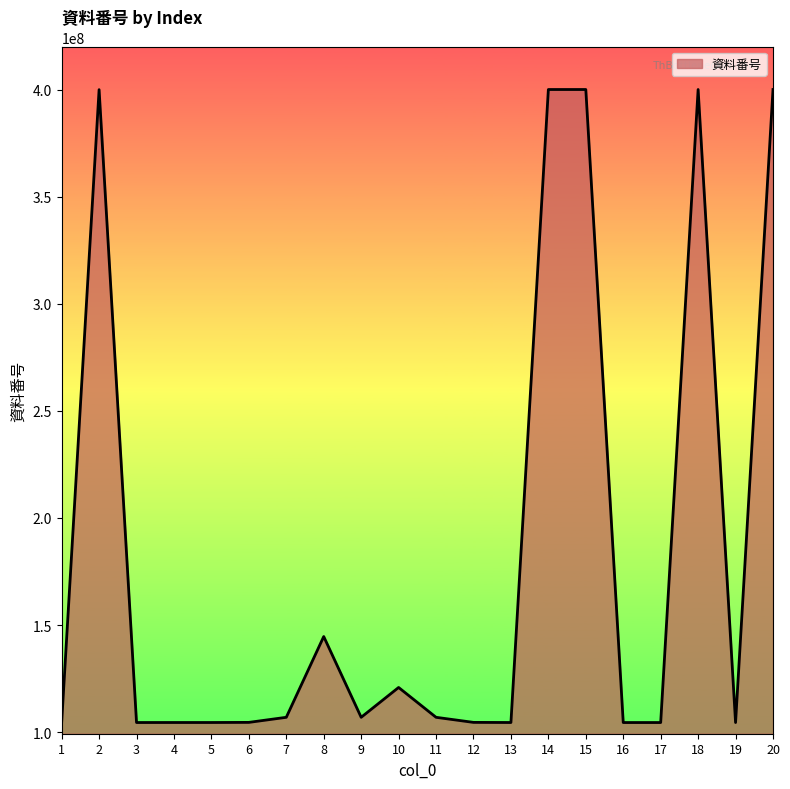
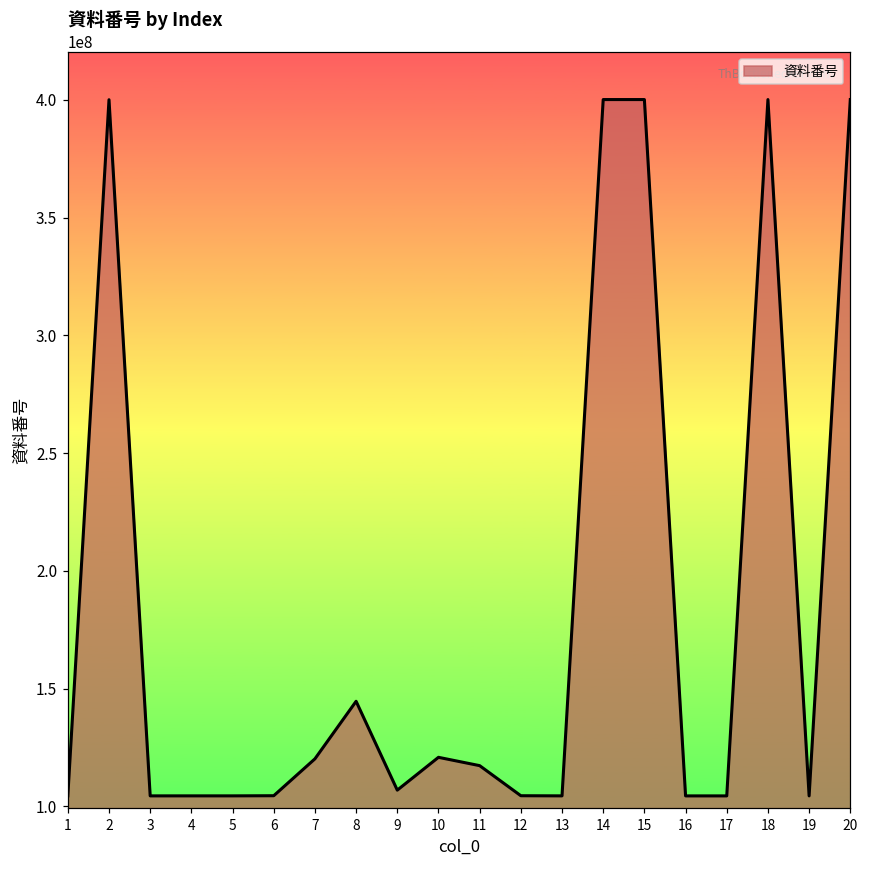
  {
    "1": 104000000,
    "2": 400000000,
    "3": 104000000,
    "4": 104000000,
    "5": 104000000,
    "6": 105000000,
-   "7": 107000000,
+   "7": 120000000,
    "8": 145000000,
    "9": 107000000,
    "10": 121000000,
-   "11": 107000000,
+   "11": 117000000,
    "12": 105000000,
    "13": 104000000,
    "14": 400000000,
    "15": 400000000,
    "16": 104000000,
    "17": 104000000,
    "18": 400000000,
    "19": 104000000,
    "20": 400000000
  }
